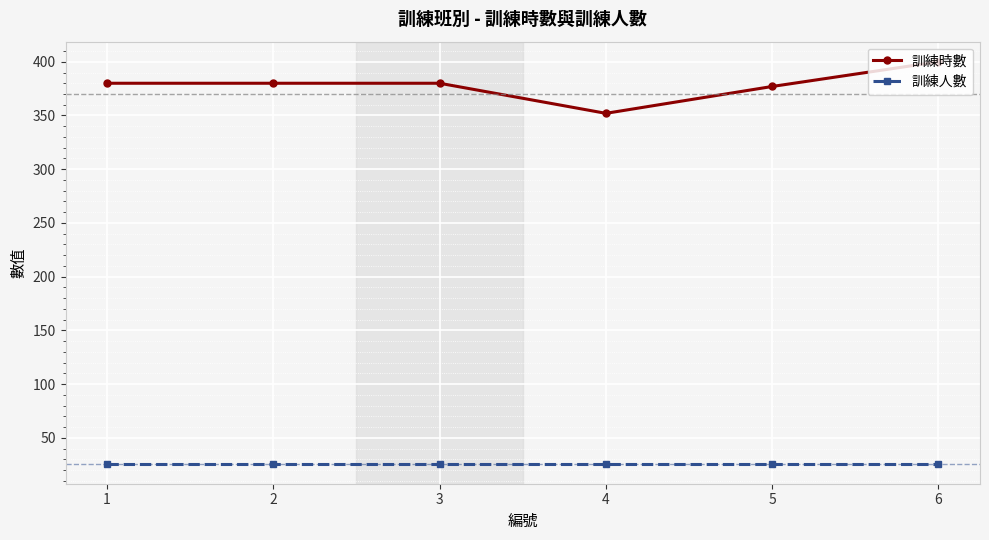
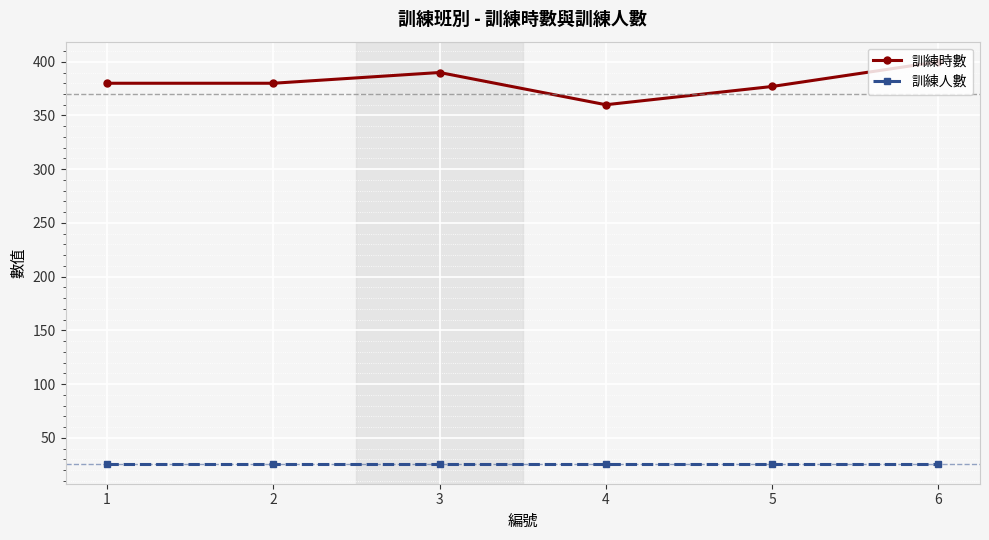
  {
    "訓練時數": {
      "1": 380,
      "2": 380,
-     "3": 380,
-     "4": 352,
+     "3": 390,
+     "4": 360,
      "5": 377
    },
    "訓練人數": {
      "1": 26,
      "2": 26,
      "3": 26,
      "4": 26,
      "5": 26,
      "6": 26
    }
  }
